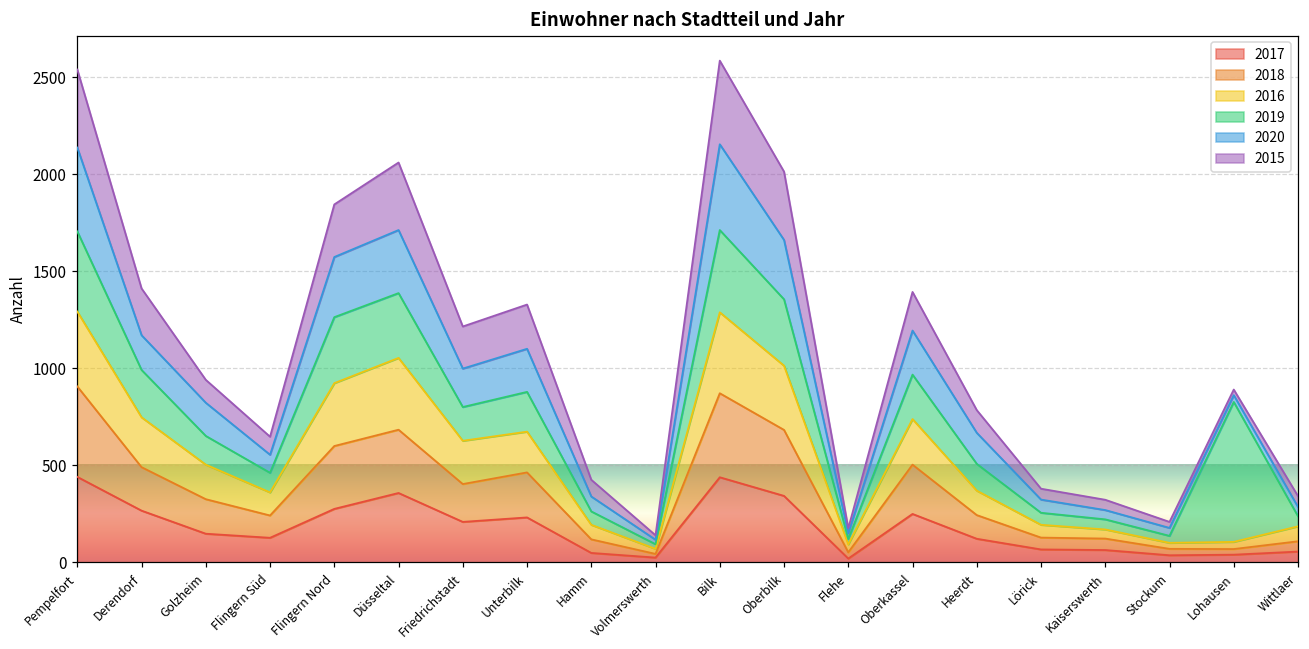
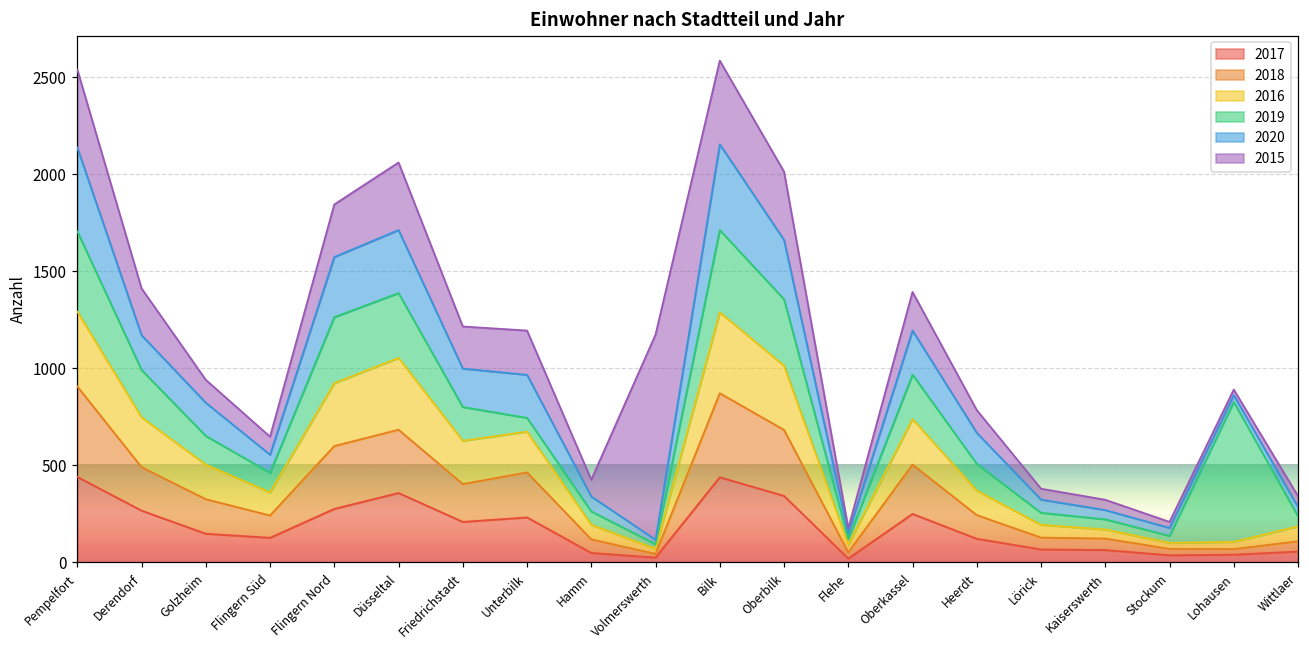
  {
    "2016": {
      "Pempelfort": 390,
      "Derendorf": 260,
      "Golzheim": 180,
      "Flingern Süd": 120,
      "Flingern Nord": 320,
      "Düsseltal": 370,
      "Friedrichstadt": 220,
      "Unterbilk": 210,
      "Hamm": 80,
      "Volmerswerth": 30,
      "Bilk": 420,
      "Oberbilk": 330,
      "Flehe": 40,
      "Oberkassel": 240,
      "Heerdt": 130,
      "Lörick": 70,
      "Kaiserswerth": 50,
      "Stockum": 30,
      "Lohausen": 40,
      "Wittlaer": 80
    },
    "2019": {
      "Pempelfort": 410,
      "Derendorf": 240,
      "Golzheim": 150,
      "Flingern Süd": 100,
      "Flingern Nord": 340,
      "Düsseltal": 330,
      "Friedrichstadt": 170,
-     "Unterbilk": 210,
+     "Unterbilk": 70,
      "Hamm": 70,
      "Volmerswerth": 20,
      "Bilk": 420,
      "Oberbilk": 340,
      "Flehe": 30,
      "Oberkassel": 230,
      "Heerdt": 140,
      "Lörick": 60,
      "Kaiserswerth": 50,
      "Stockum": 40,
      "Lohausen": 720,
      "Wittlaer": 50
    },
    "2020": {
      "Pempelfort": 430,
      "Derendorf": 180,
      "Golzheim": 170,
      "Flingern Süd": 90,
      "Flingern Nord": 310,
      "Düsseltal": 330,
      "Friedrichstadt": 200,
      "Unterbilk": 220,
      "Hamm": 80,
      "Volmerswerth": 20,
      "Bilk": 440,
      "Oberbilk": 310,
      "Flehe": 30,
      "Oberkassel": 230,
      "Heerdt": 160,
      "Lörick": 70,
      "Kaiserswerth": 50,
      "Stockum": 40,
      "Lohausen": 40,
      "Wittlaer": 50
    },
    "2015": {
      "Pempelfort": 400,
      "Derendorf": 240,
      "Golzheim": 120,
      "Flingern Süd": 90,
      "Flingern Nord": 270,
      "Düsseltal": 350,
      "Friedrichstadt": 220,
      "Unterbilk": 230,
      "Hamm": 90,
-     "Volmerswerth": 20,
+     "Volmerswerth": 1060,
      "Bilk": 430,
      "Oberbilk": 350,
      "Flehe": 30,
      "Oberkassel": 200,
      "Heerdt": 120,
      "Lörick": 60,
      "Kaiserswerth": 50,
      "Stockum": 30,
      "Lohausen": 30,
      "Wittlaer": 60
    }
  }
